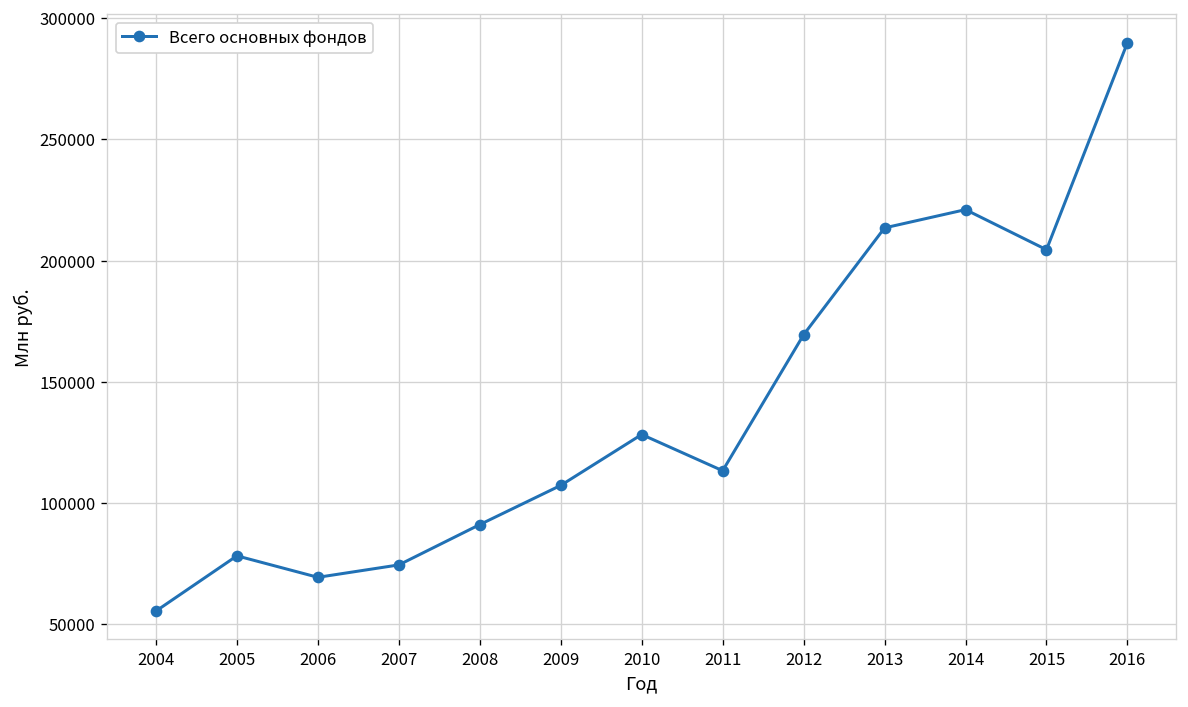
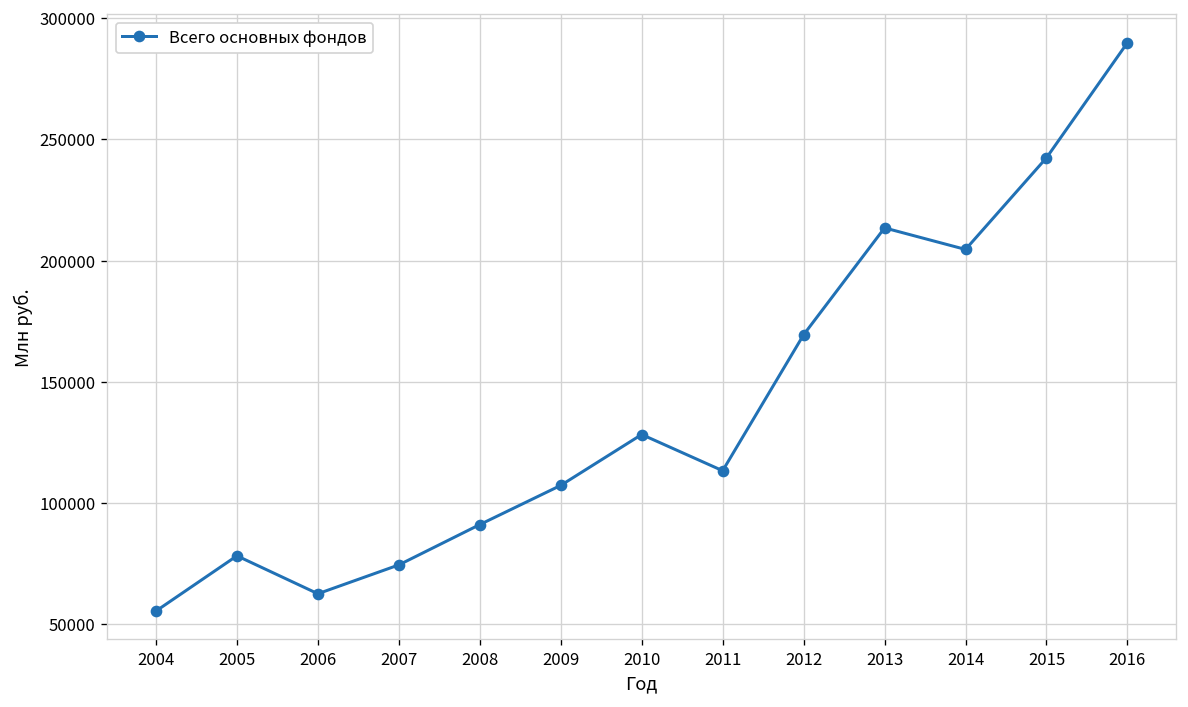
  {
    "2004": 55000,
    "2005": 78000,
-   "2006": 69000,
+   "2006": 63000,
    "2007": 74000,
    "2008": 91000,
    "2009": 107000,
    "2010": 128000,
    "2011": 113000,
    "2012": 169000,
    "2013": 213000,
-   "2014": 221000,
-   "2015": 204000,
+   "2014": 205000,
+   "2015": 242000,
    "2016": 290000
  }
